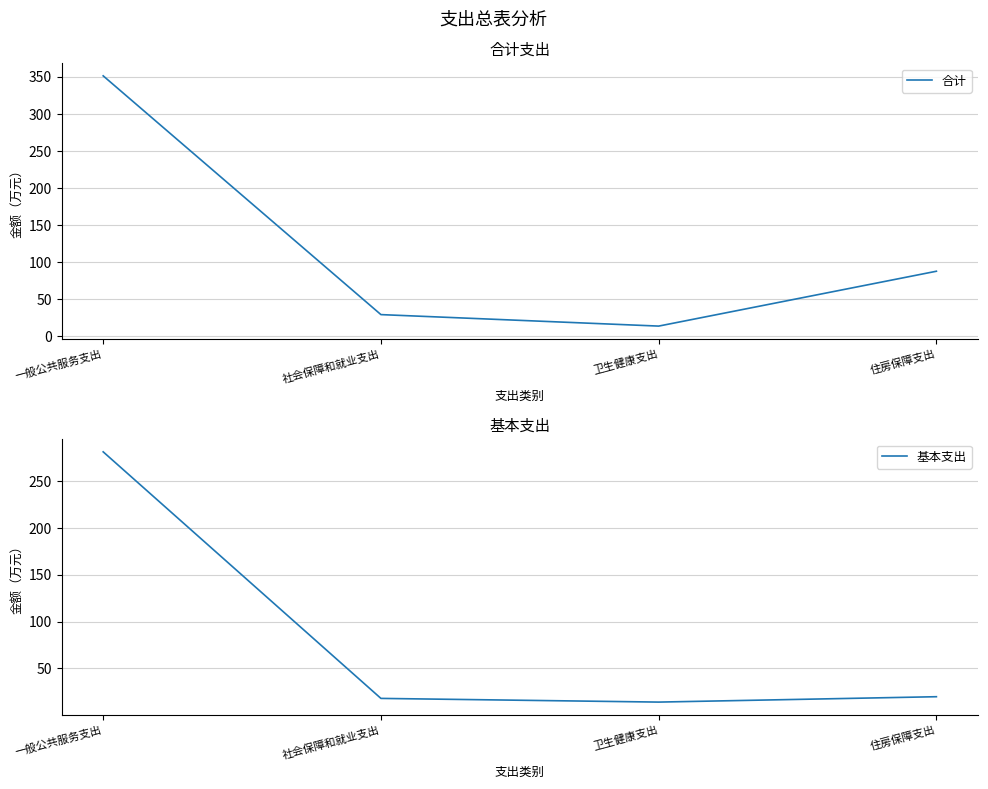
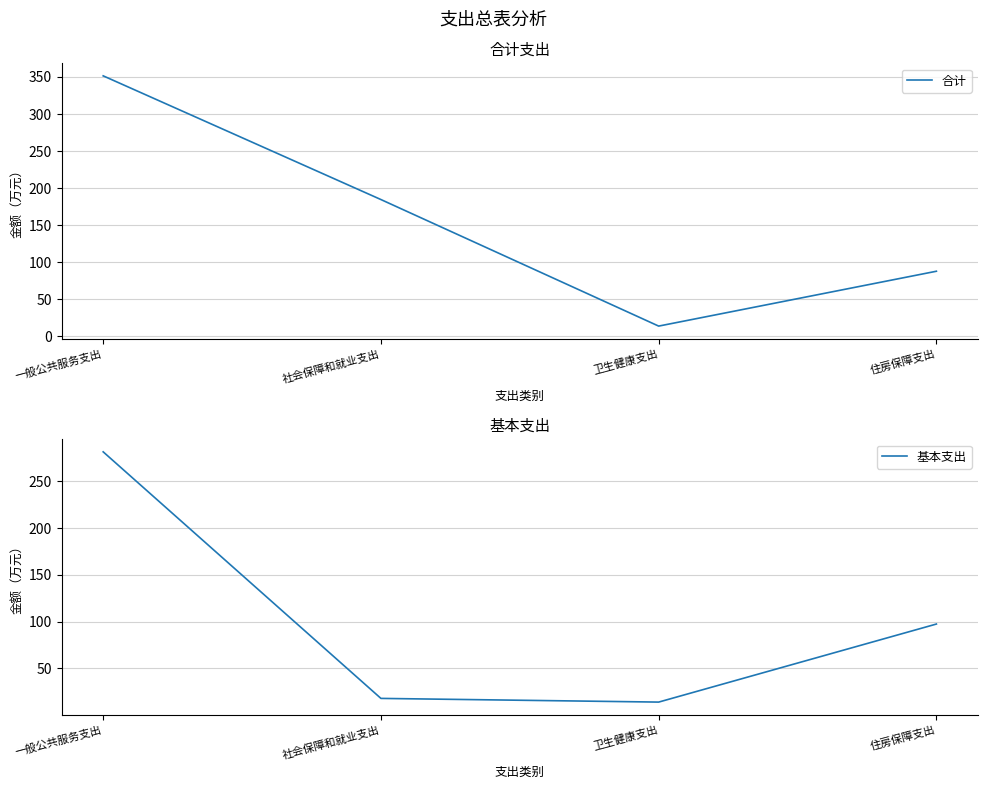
  {
    "合计支出": {
      "一般公共服务支出": 350,
-     "社会保障和就业支出": 30,
+     "社会保障和就业支出": 180,
      "卫生健康支出": 10,
      "住房保障支出": 90
    },
    "基本支出": {
      "一般公共服务支出": 280,
      "社会保障和就业支出": 20,
      "卫生健康支出": 10,
-     "住房保障支出": 20
+     "住房保障支出": 100
    }
  }
